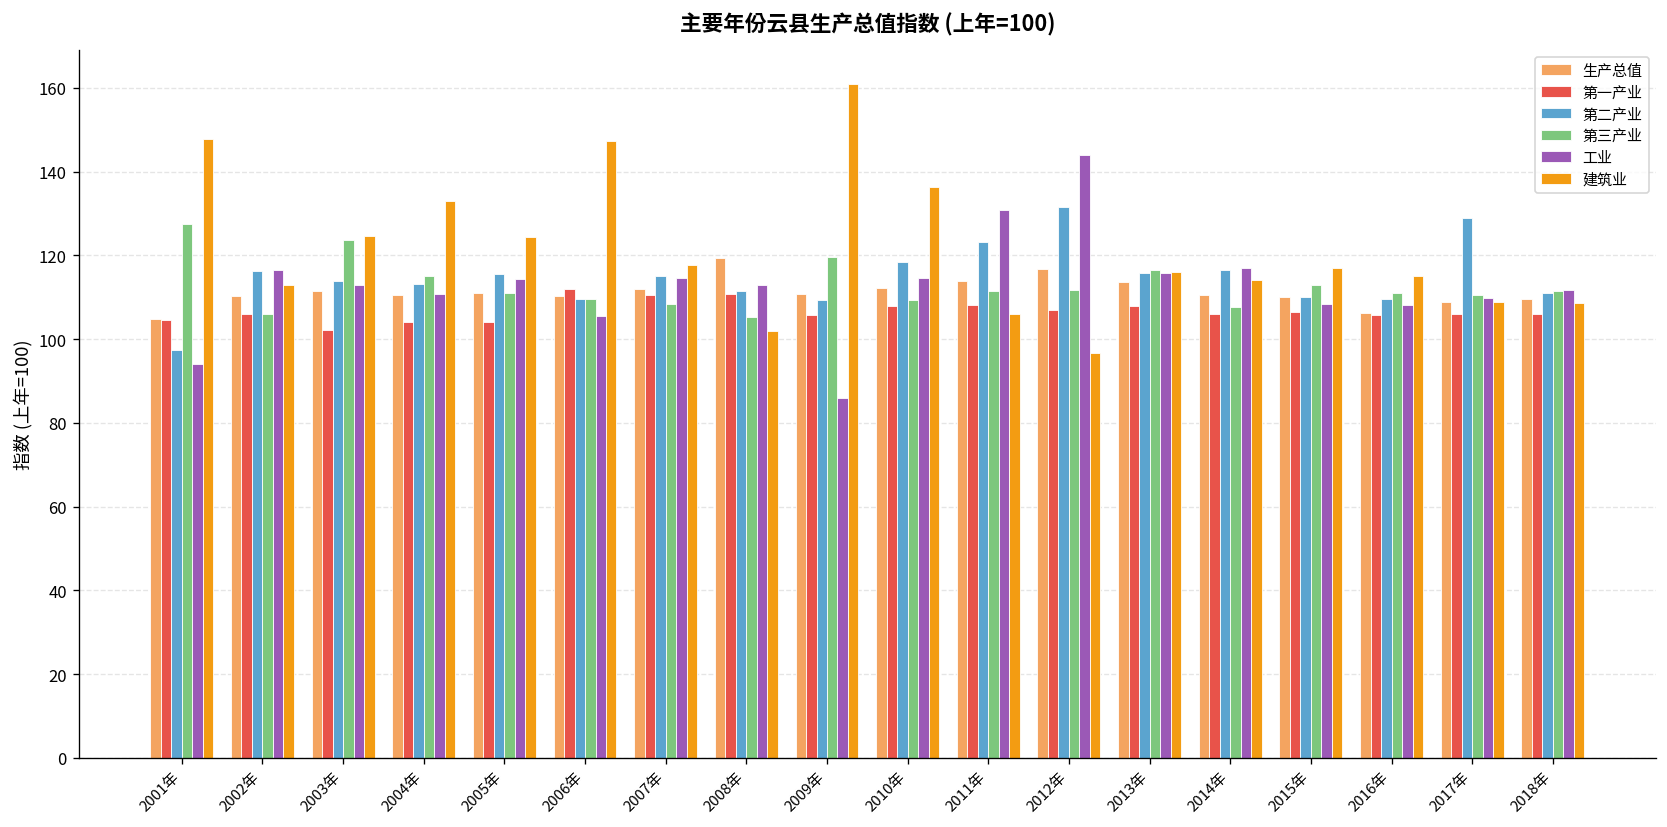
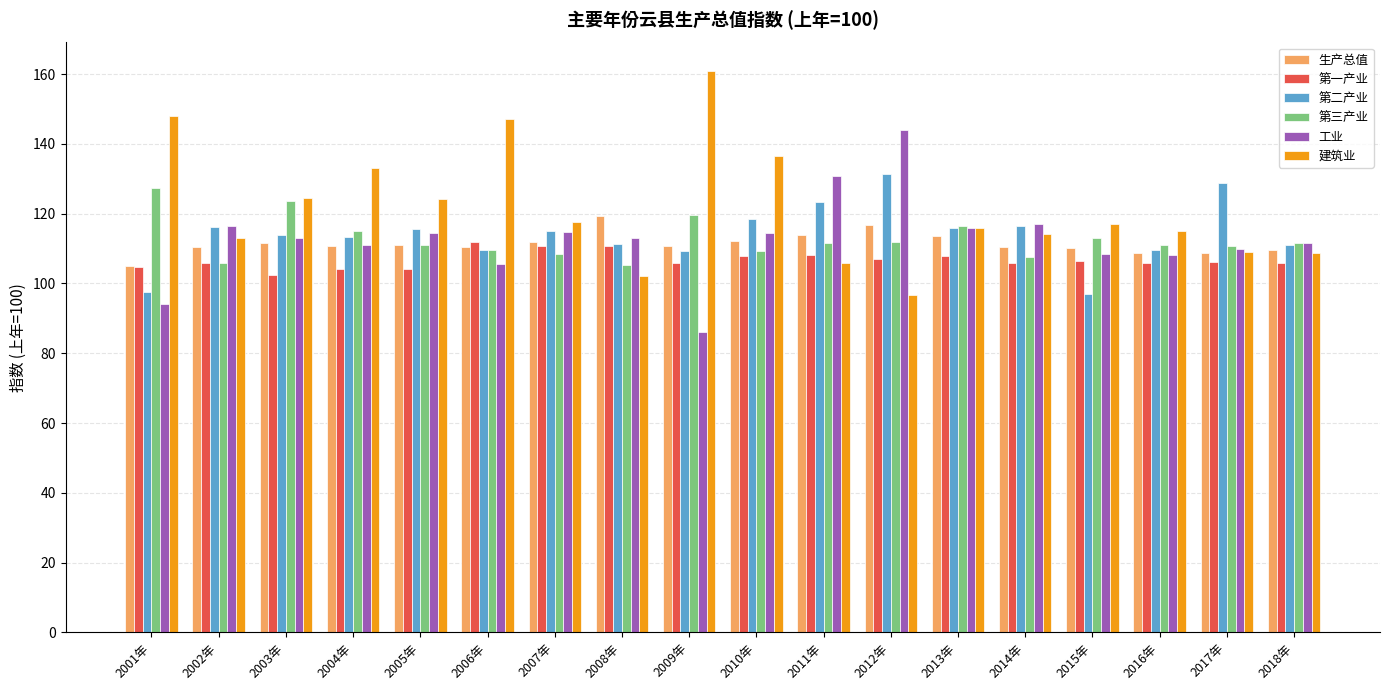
  {
    "生产总值": {
      "2001年": 105,
      "2002年": 110,
      "2003年": 112,
      "2004年": 111,
      "2005年": 111,
      "2006年": 110,
      "2007年": 112,
      "2008年": 119,
      "2009年": 111,
      "2010年": 112,
      "2011年": 114,
      "2012年": 117,
      "2013年": 114,
      "2014年": 111,
      "2015年": 110,
-     "2016年": 106,
+     "2016年": 109,
      "2017年": 109,
      "2018年": 110
    },
    "第一产业": {
      "2001年": 105,
      "2002年": 106,
      "2003年": 102,
      "2004年": 104,
      "2005年": 104,
      "2006年": 112,
      "2007年": 111,
      "2008年": 111,
      "2009年": 106,
      "2010年": 108,
      "2011年": 108,
      "2012年": 107,
      "2013年": 108,
      "2014年": 106,
      "2015年": 106,
      "2016年": 106,
      "2017年": 106,
      "2018年": 106
    },
    "第二产业": {
      "2001年": 98,
      "2002年": 116,
      "2003年": 114,
      "2004年": 113,
      "2005年": 116,
      "2006年": 110,
      "2007年": 115,
      "2008年": 111,
      "2009年": 109,
      "2010年": 119,
      "2011年": 123,
      "2012年": 132,
      "2013年": 116,
      "2014年": 117,
-     "2015年": 110,
+     "2015年": 97,
      "2016年": 110,
      "2017年": 129,
      "2018年": 111
    },
    "第三产业": {
      "2001年": 127,
      "2002年": 106,
      "2003年": 124,
      "2004年": 115,
      "2005年": 111,
      "2006年": 110,
      "2007年": 109,
      "2008年": 105,
      "2009年": 120,
      "2010年": 109,
      "2011年": 112,
      "2012年": 112,
      "2013年": 116,
      "2014年": 108,
      "2015年": 113,
      "2016年": 111,
      "2017年": 111,
      "2018年": 112
    },
    "工业": {
      "2001年": 94,
      "2002年": 117,
      "2003年": 113,
      "2004年": 111,
      "2005年": 114,
      "2006年": 106,
      "2007年": 115,
      "2008年": 113,
      "2009年": 86,
      "2010年": 115,
      "2011年": 131,
      "2012年": 144,
      "2013年": 116,
      "2014年": 117,
      "2015年": 109,
      "2016年": 108,
      "2017年": 110,
      "2018年": 112
    },
    "建筑业": {
      "2001年": 148,
      "2002年": 113,
      "2003年": 125,
      "2004年": 133,
      "2005年": 124,
      "2006年": 147,
      "2007年": 118,
      "2008年": 102,
      "2009年": 161,
      "2010年": 136,
      "2011年": 106,
      "2012年": 97,
      "2013年": 116,
      "2014年": 114,
      "2015年": 117,
      "2016年": 115,
      "2017年": 109,
      "2018年": 109
    }
  }
